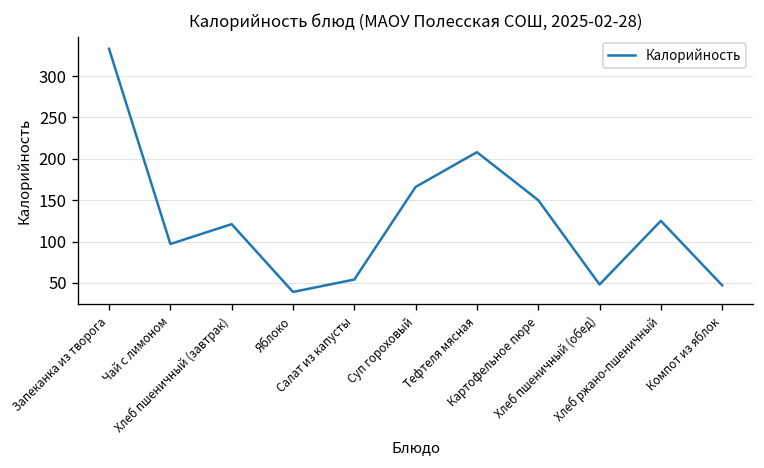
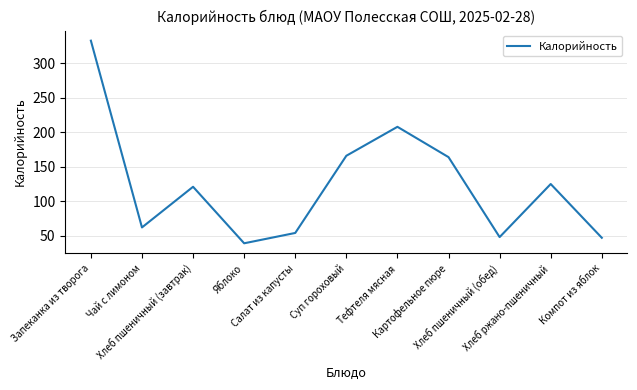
  {
    "Запеканка из творога": 330,
-   "Чай с лимоном": 100,
+   "Чай с лимоном": 60,
    "Хлеб пшеничный (завтрак)": 120,
    "Яблоко": 40,
    "Салат из капусты": 50,
    "Суп гороховый": 170,
    "Тефтеля мясная": 210,
-   "Картофельное пюре": 150,
+   "Картофельное пюре": 160,
    "Хлеб пшеничный (обед)": 50,
    "Хлеб ржано-пшеничный": 130,
    "Компот из яблок": 50
  }
